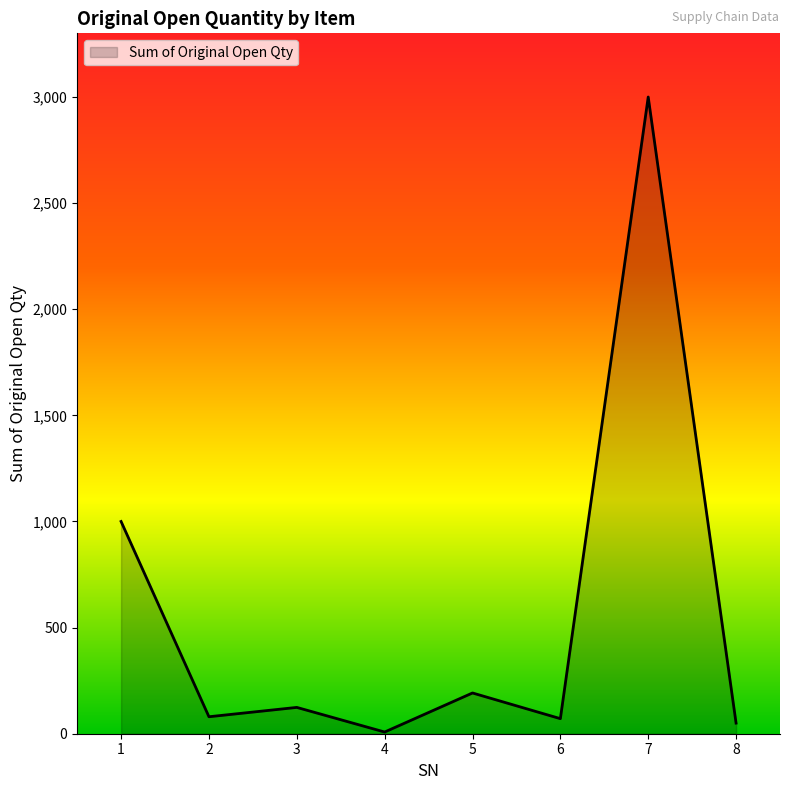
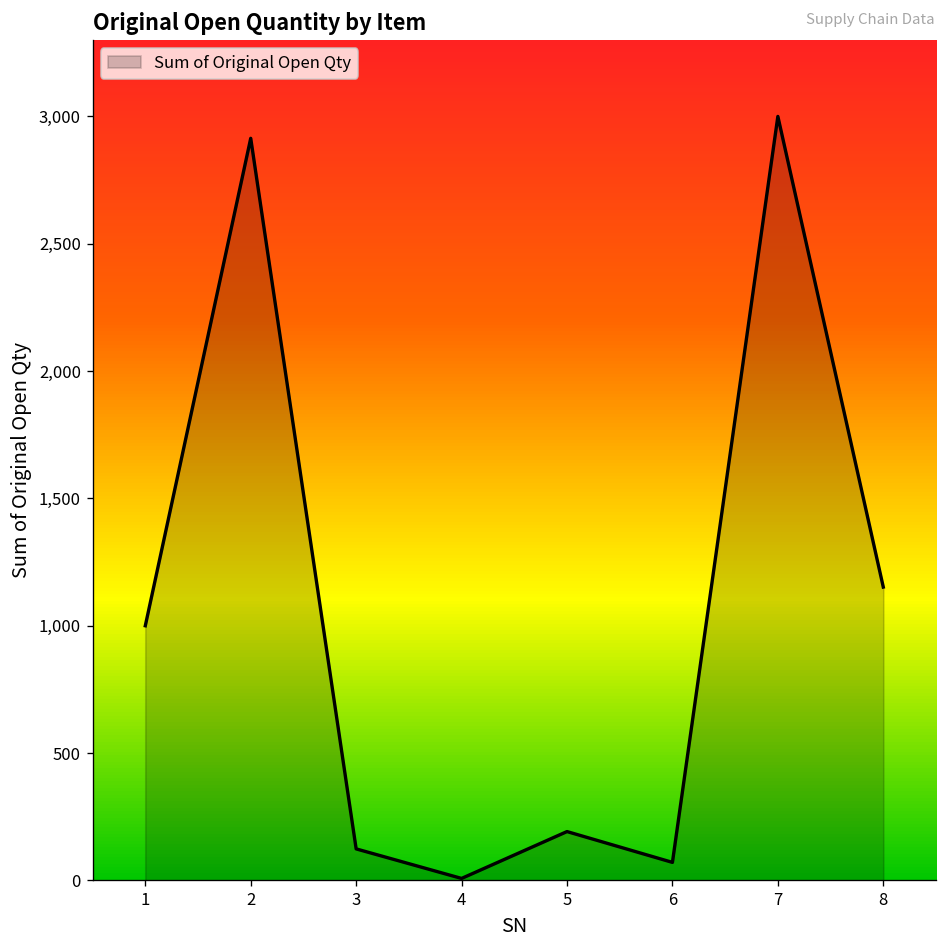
  {
    "1": "1,000",
-   "2": "80",
+   "2": "2,910",
    "3": "120",
    "4": "10",
    "5": "190",
    "6": "70",
    "7": "3,000",
-   "8": "50"
+   "8": "1,150"
  }
